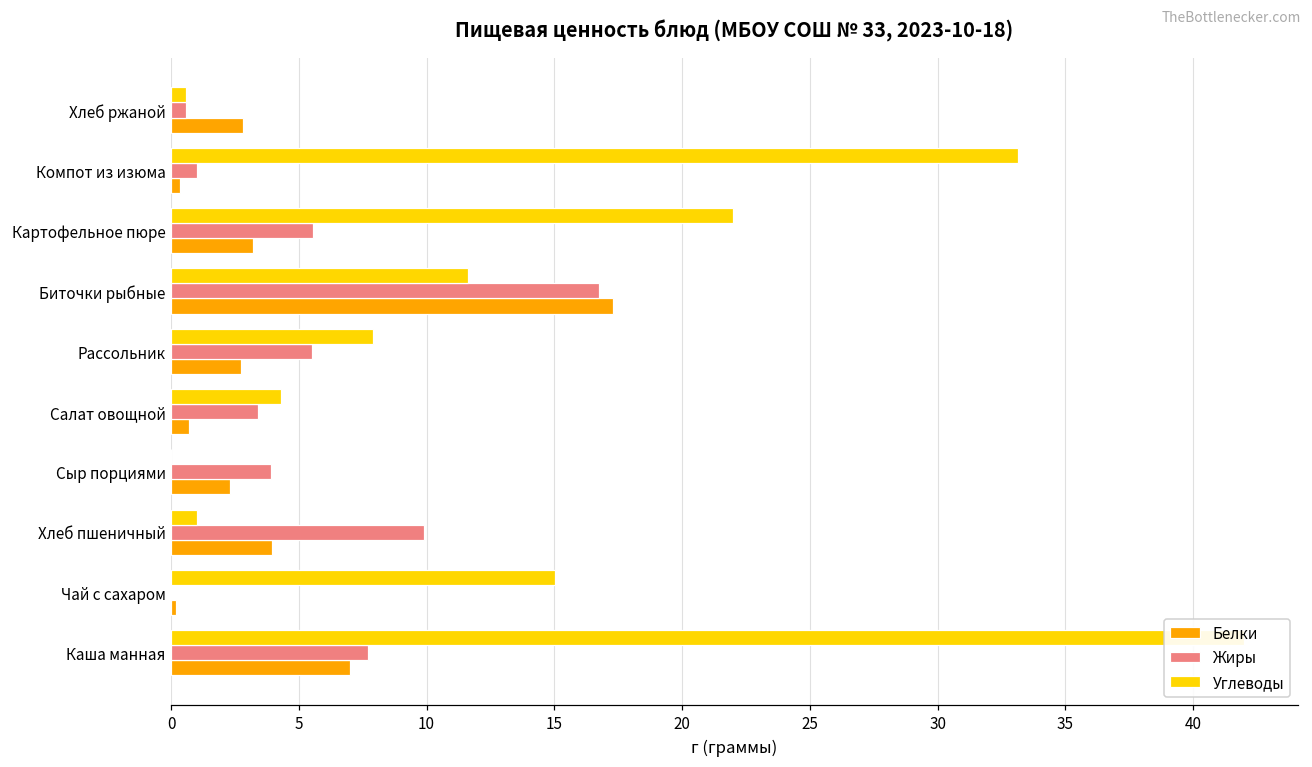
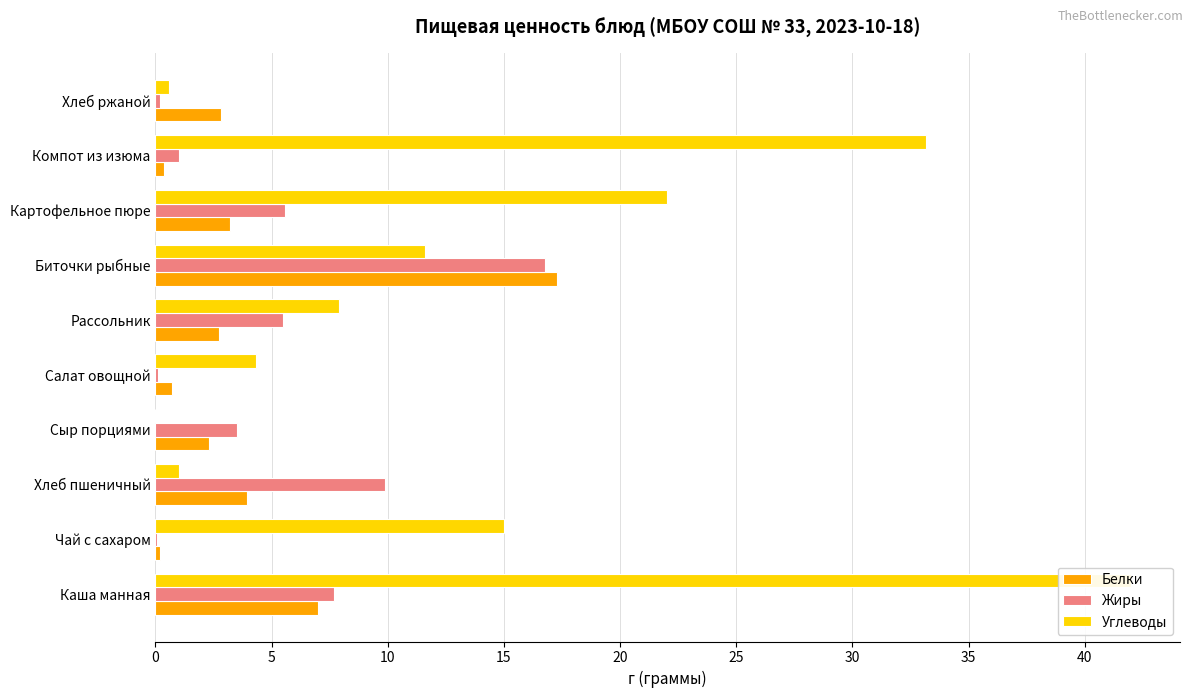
  {
    "Жиры": {
-     "Хлеб ржаной": 0.6,
+     "Хлеб ржаной": 0.2,
      "Компот из изюма": 1.0,
      "Картофельное пюре": 5.6,
      "Биточки рыбные": 16.8,
      "Рассольник": 5.5,
-     "Салат овощной": 3.4,
-     "Сыр порциями": 3.9,
+     "Салат овощной": 0.1,
+     "Сыр порциями": 3.5,
      "Хлеб пшеничный": 9.9,
      "Каша манная": 7.7
    }
  }
